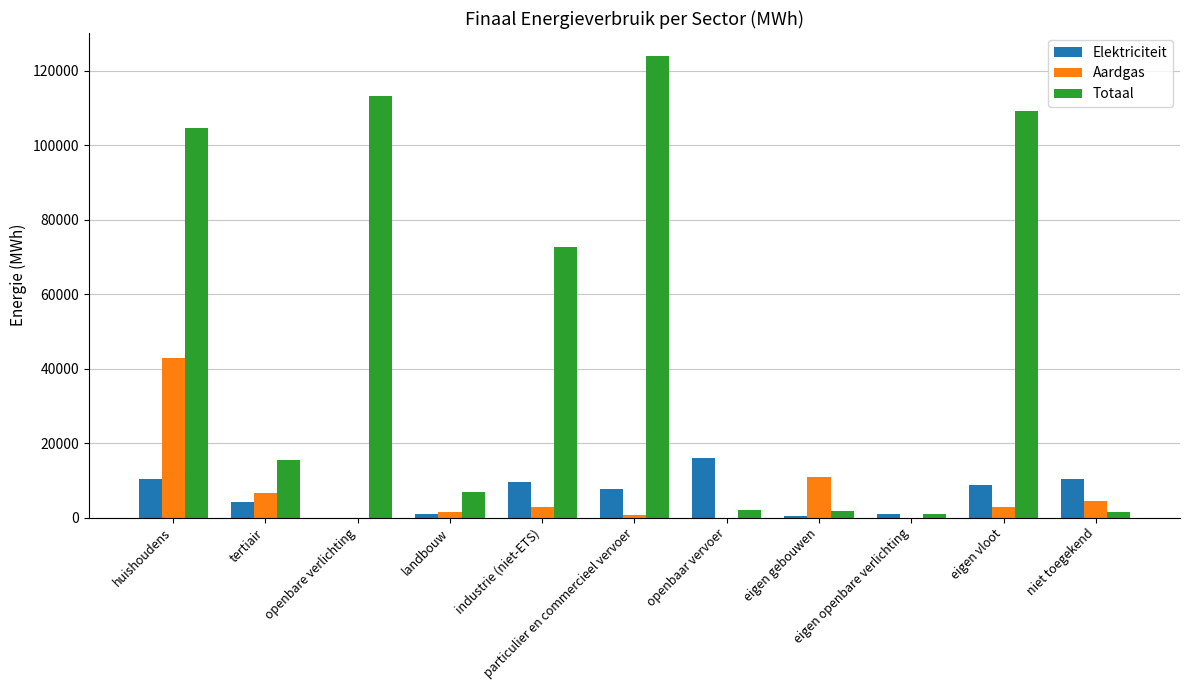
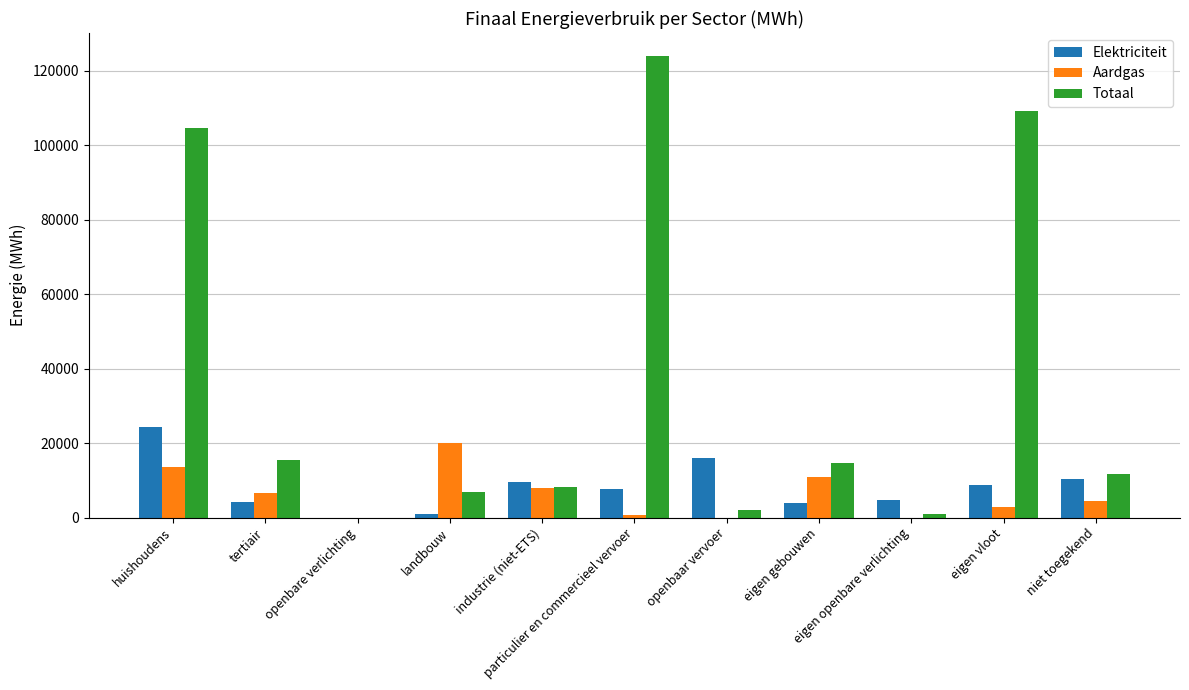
  {
    "Elektriciteit": {
-     "huishoudens": 10000,
+     "huishoudens": 24000,
      "tertiair": 4000,
      "openbare verlichting": 0,
      "landbouw": 1000,
      "industrie (niet-ETS)": 10000,
      "particulier en commercieel vervoer": 8000,
      "openbaar vervoer": 16000,
-     "eigen gebouwen": 0,
-     "eigen openbare verlichting": 1000,
+     "eigen gebouwen": 4000,
+     "eigen openbare verlichting": 5000,
      "eigen vloot": 9000,
      "niet toegekend": 10000
    },
    "Aardgas": {
-     "huishoudens": 43000,
+     "huishoudens": 14000,
      "tertiair": 7000,
      "openbare verlichting": 0,
-     "landbouw": 1000,
-     "industrie (niet-ETS)": 3000,
+     "landbouw": 20000,
+     "industrie (niet-ETS)": 8000,
      "openbaar vervoer": 0,
      "eigen gebouwen": 11000,
      "eigen openbare verlichting": 0,
      "eigen vloot": 3000,
      "niet toegekend": 5000
    },
    "Totaal": {
      "huishoudens": 105000,
      "tertiair": 15000,
-     "openbare verlichting": 113000,
+     "openbare verlichting": 0,
      "landbouw": 7000,
-     "industrie (niet-ETS)": 73000,
+     "industrie (niet-ETS)": 8000,
      "particulier en commercieel vervoer": 124000,
      "openbaar vervoer": 2000,
-     "eigen gebouwen": 2000,
+     "eigen gebouwen": 15000,
      "eigen openbare verlichting": 1000,
      "eigen vloot": 109000,
-     "niet toegekend": 1000
+     "niet toegekend": 12000
    }
  }
